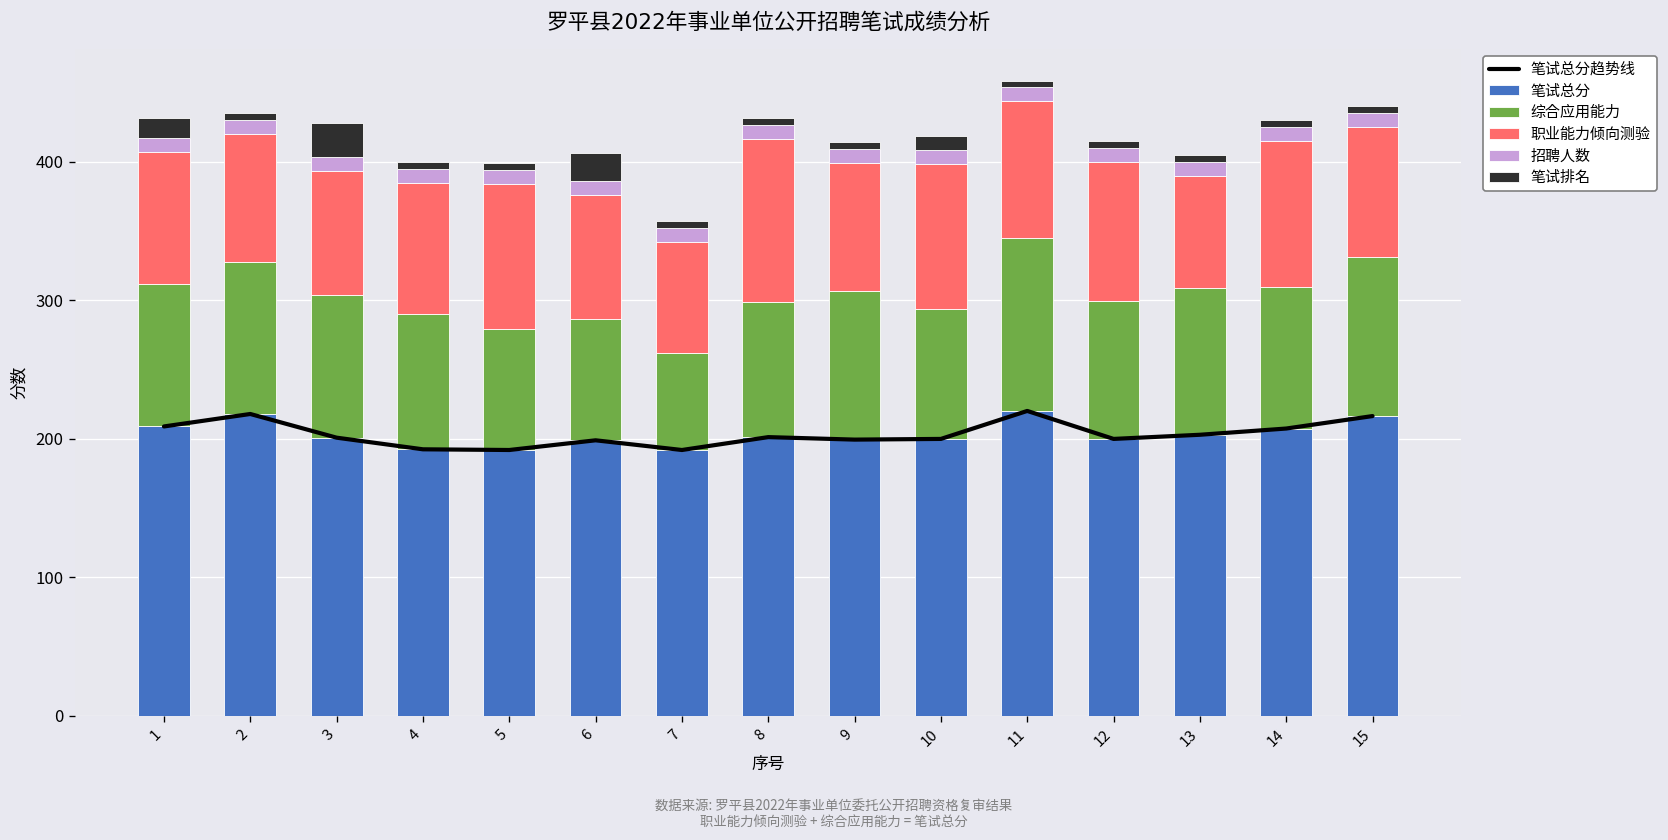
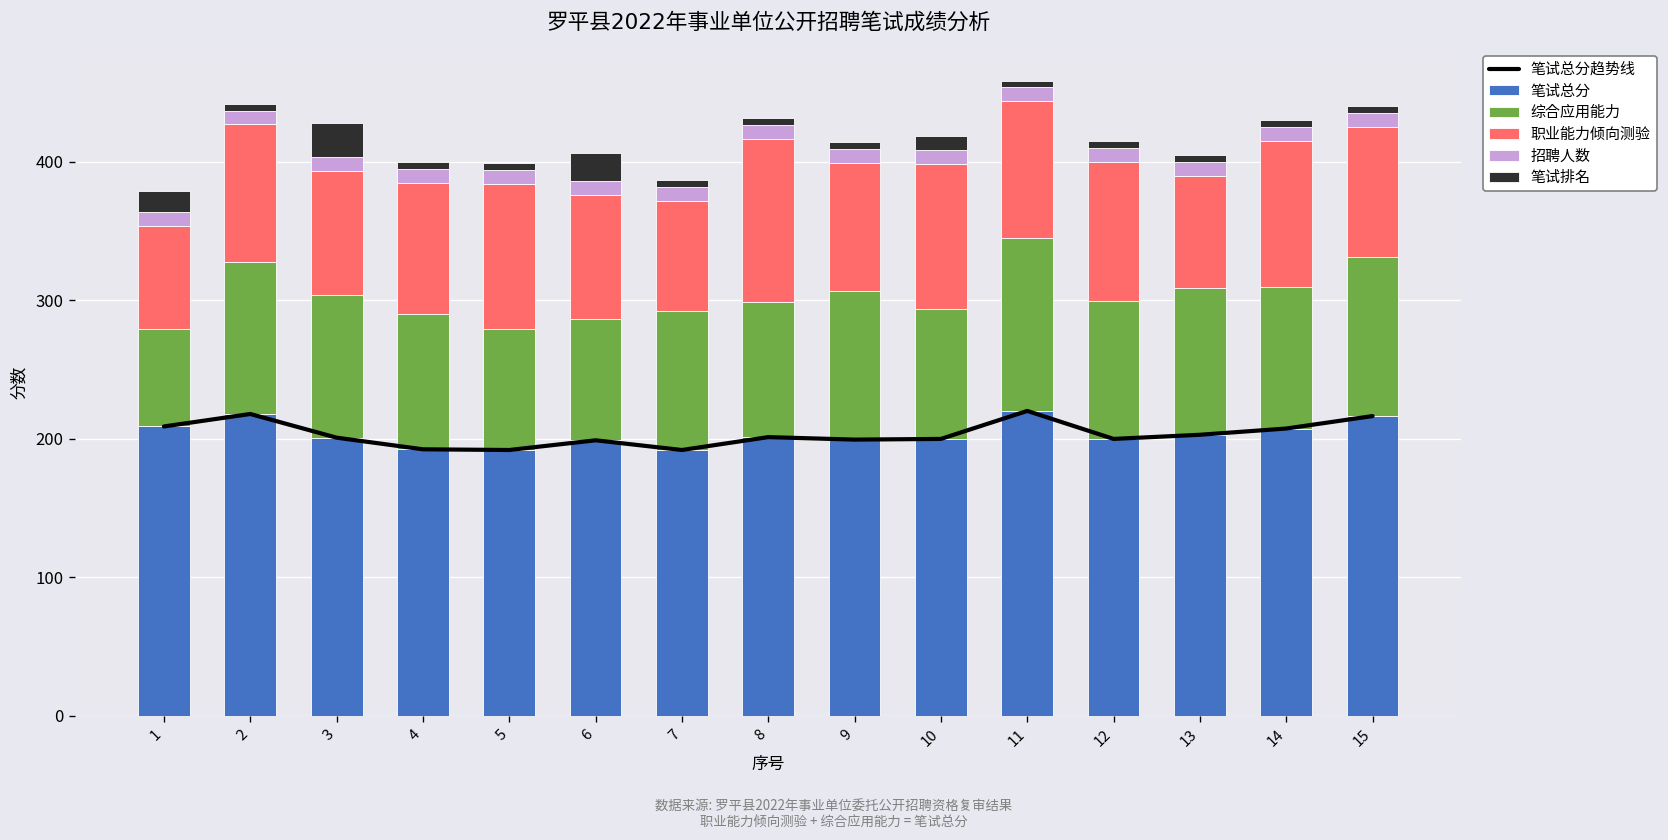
  {
    "笔试总分": {
      "1": 209,
      "2": 218,
      "3": 201,
      "4": 193,
      "5": 192,
      "6": 199,
      "7": 192,
      "8": 201,
      "9": 200,
      "10": 200,
      "11": 220,
      "12": 200,
      "13": 203,
      "14": 208,
      "15": 217
    },
    "综合应用能力": {
-     "1": 103,
+     "1": 70,
      "2": 110,
      "3": 103,
      "4": 98,
      "5": 88,
      "6": 88,
-     "7": 70,
+     "7": 100,
      "8": 98,
      "9": 107,
      "10": 94,
      "11": 125,
      "12": 100,
      "13": 106,
      "14": 103,
      "15": 115
    },
    "职业能力倾向测验": {
-     "1": 95,
-     "2": 92,
+     "1": 75,
+     "2": 99,
      "3": 90,
      "4": 95,
      "5": 105,
      "6": 90,
      "7": 80,
      "8": 118,
      "9": 93,
      "10": 105,
      "11": 99,
      "12": 101,
      "13": 81,
      "14": 105,
      "15": 94
    },
    "招聘人数": {
      "1": 10,
      "2": 10,
      "3": 10,
      "4": 10,
      "5": 10,
      "6": 10,
      "7": 10,
      "8": 10,
      "9": 10,
      "10": 10,
      "11": 10,
      "12": 10,
      "13": 10,
      "14": 10,
      "15": 10
    },
    "笔试排名": {
      "1": 15,
      "2": 5,
      "3": 25,
      "4": 5,
      "5": 5,
      "6": 20,
      "7": 5,
      "8": 5,
      "9": 5,
      "10": 10,
      "11": 5,
      "12": 5,
      "13": 5,
      "14": 5,
      "15": 5
    }
  }
